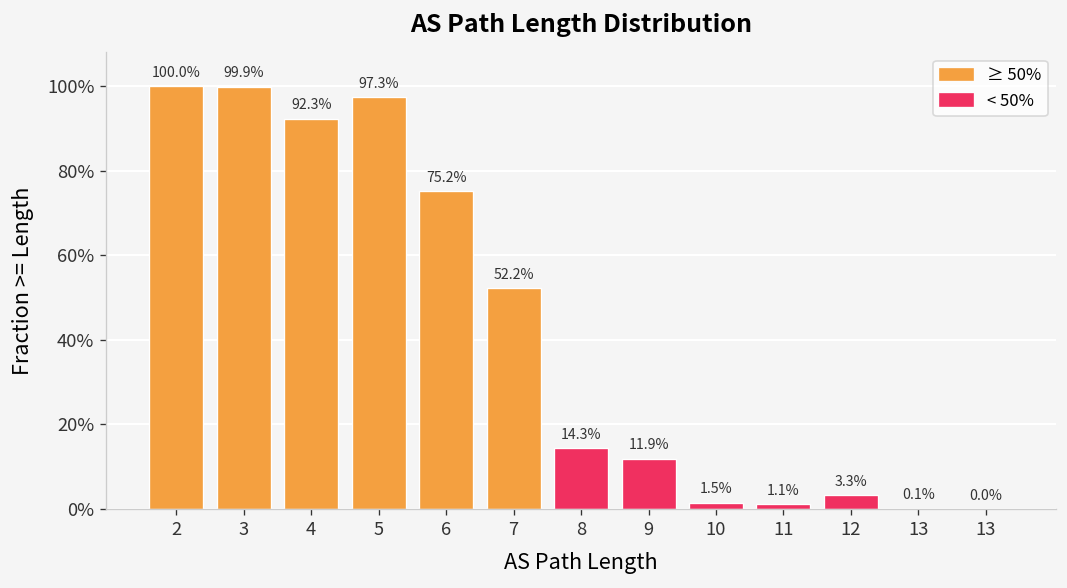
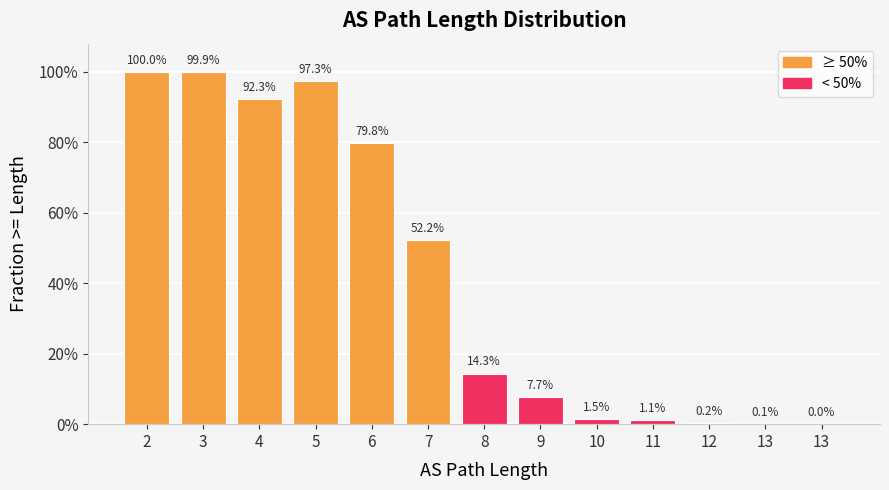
  {
    "2": "100.0%",
    "3": "99.9%",
    "4": "92.3%",
    "5": "97.3%",
-   "6": "75.2%",
+   "6": "79.8%",
    "7": "52.2%",
    "8": "14.3%",
-   "9": "11.9%",
+   "9": "7.7%",
    "10": "1.5%",
    "11": "1.1%",
-   "12": "3.3%"
+   "12": "0.2%"
  }
